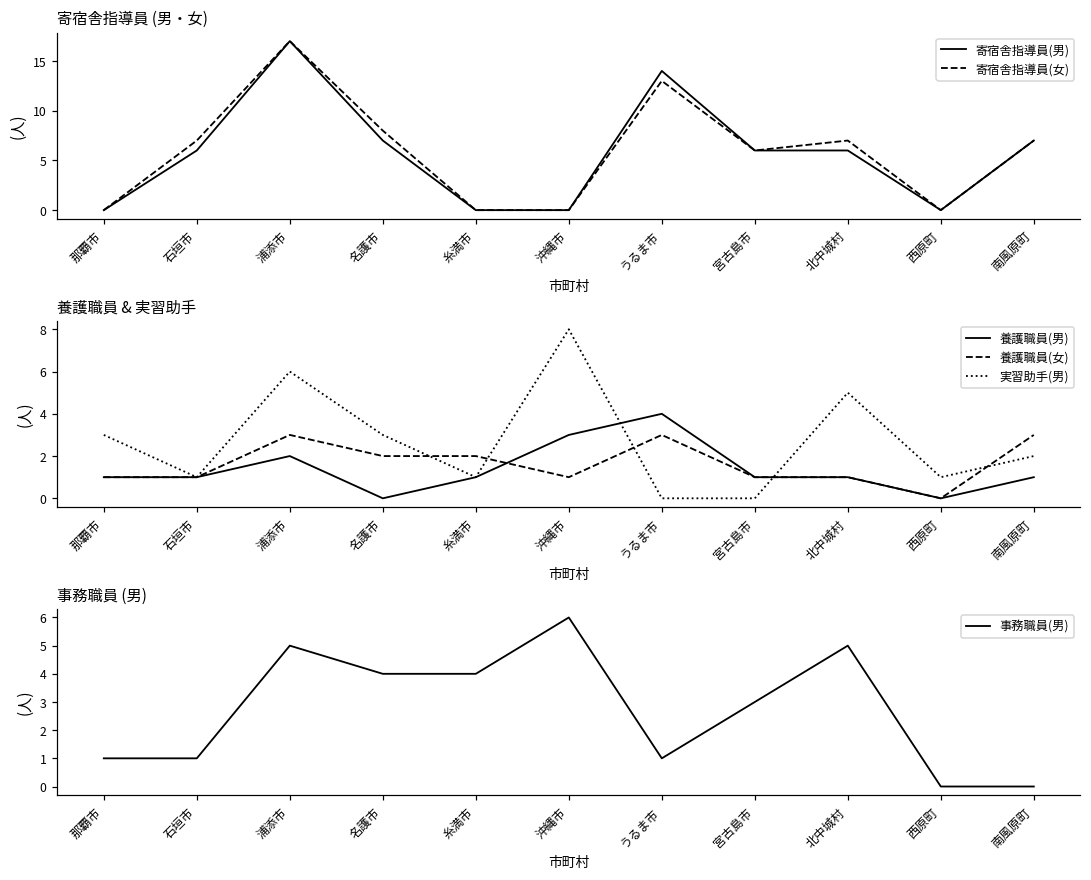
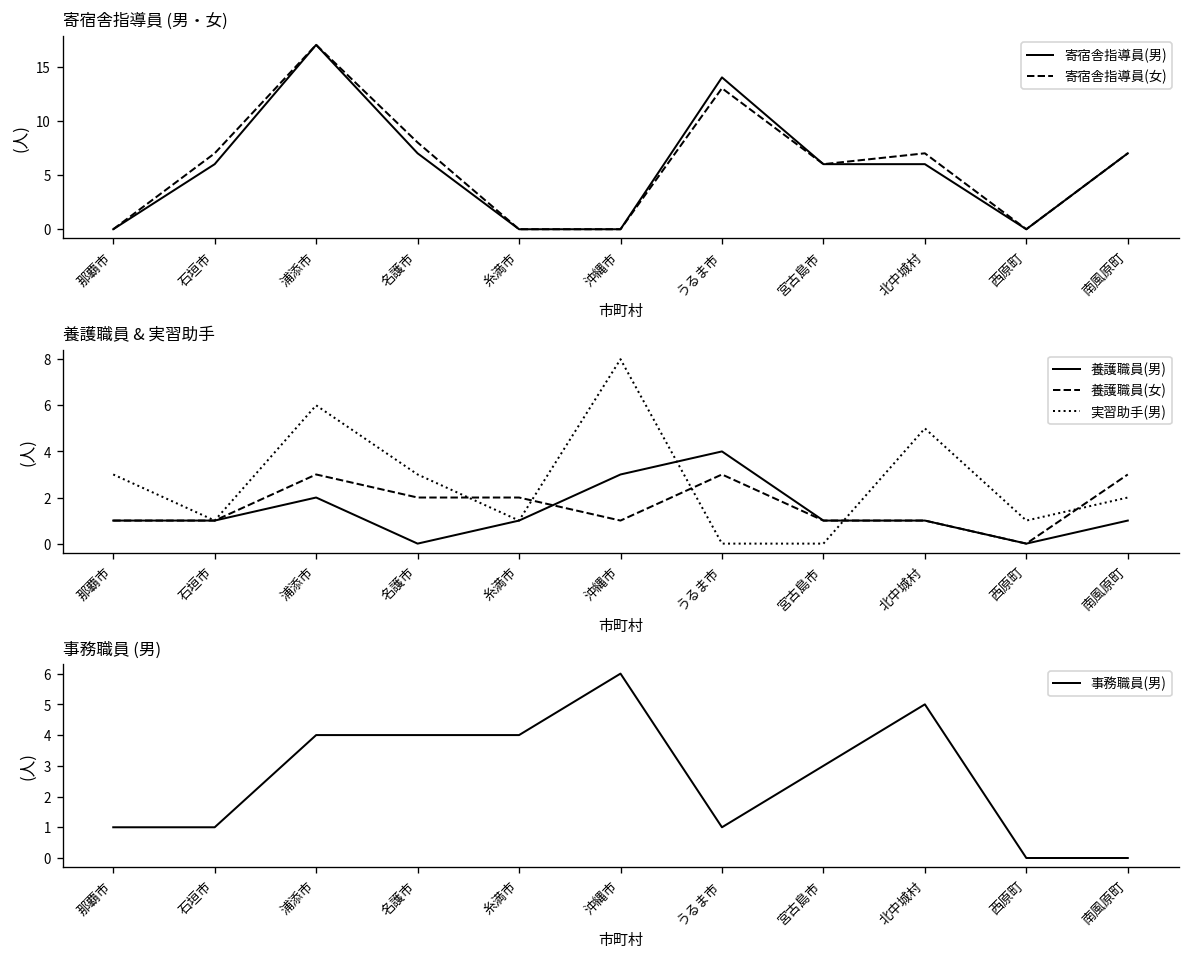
  {
    "事務職員 (男)": {
      "那覇市": 1,
      "石垣市": 1,
-     "浦添市": 5,
+     "浦添市": 4,
      "名護市": 4,
      "糸満市": 4,
      "沖縄市": 6,
      "うるま市": 1,
      "宮古島市": 3,
      "北中城村": 5,
      "西原町": 0,
      "南風原町": 0
    }
  }
